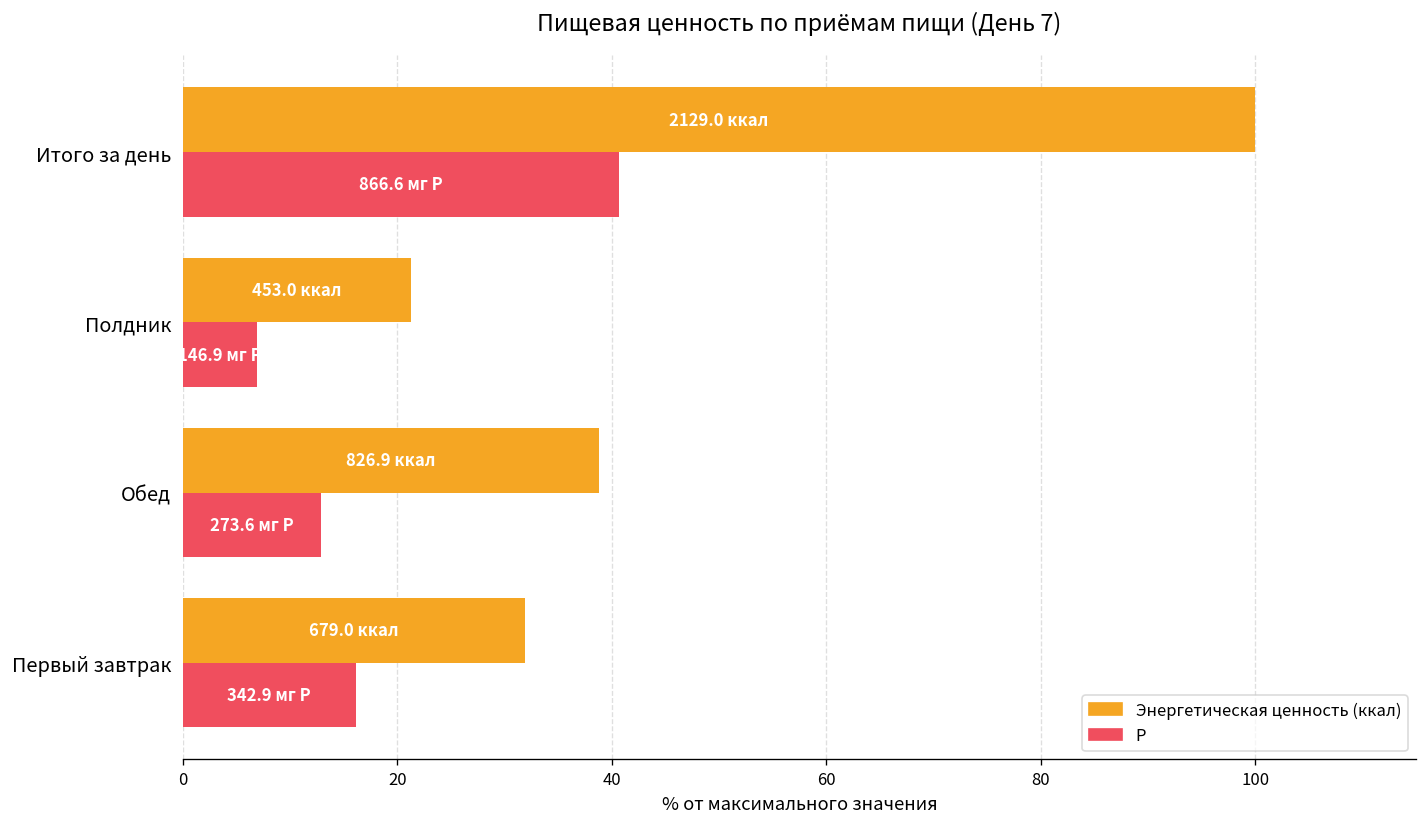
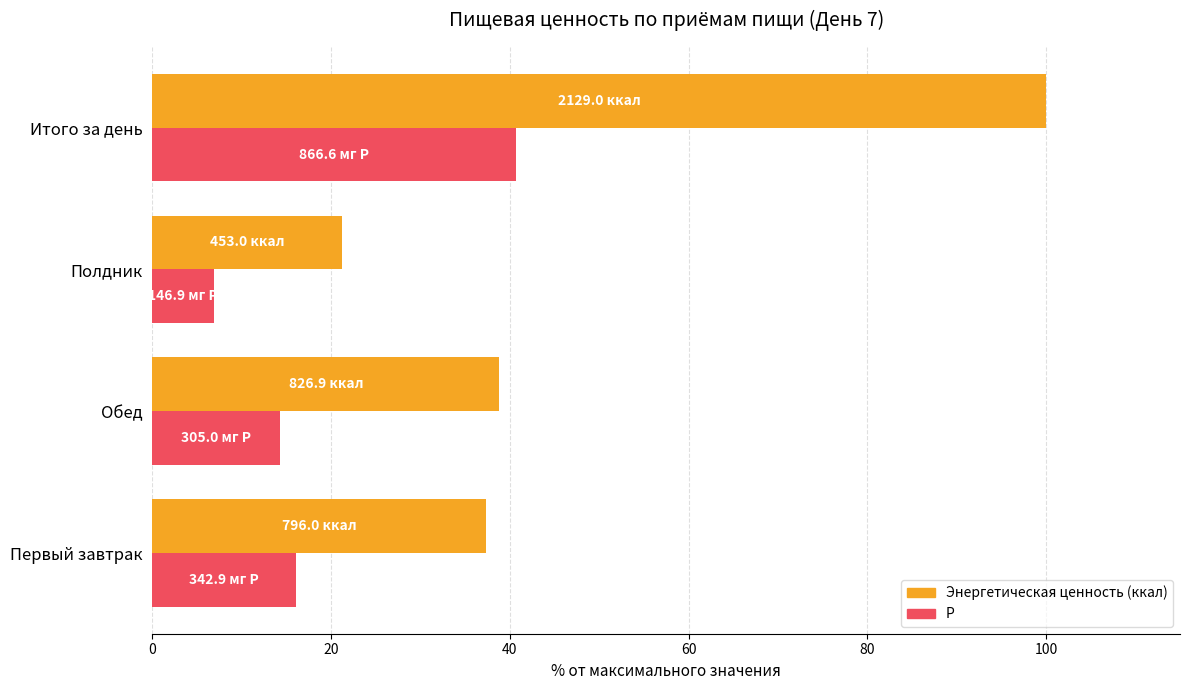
  {
    "Энергетическая ценность (ккал)": {
-     "Первый завтрак": 679.0
+     "Первый завтрак": 796.0
    },
    "P": {
-     "Обед": 273.6
+     "Обед": 305.0
    }
  }
